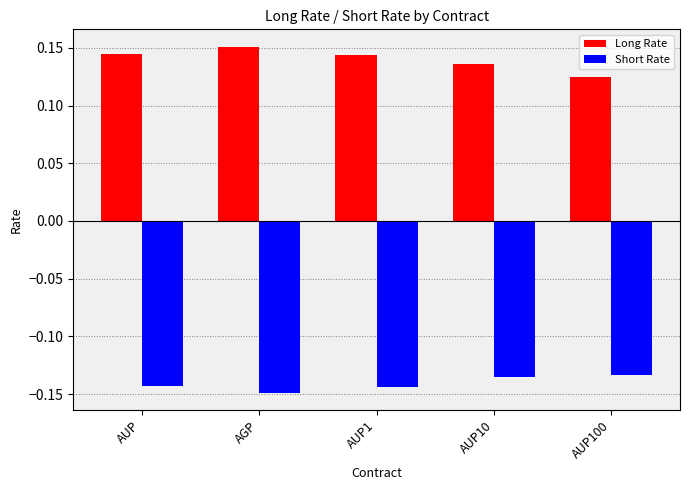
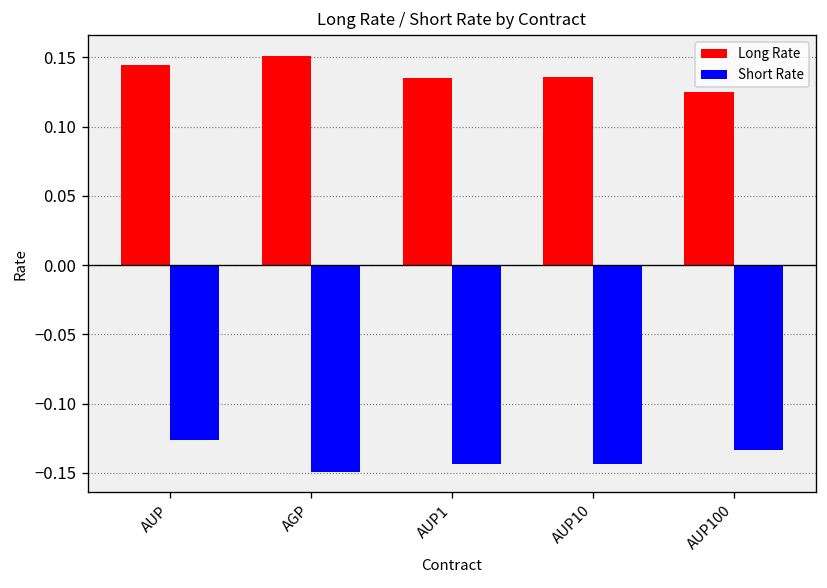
  {
    "Long Rate": {
      "AUP": 0.145,
      "AGP": 0.151,
-     "AUP1": 0.144,
+     "AUP1": 0.135,
      "AUP10": 0.136,
      "AUP100": 0.125
    },
    "Short Rate": {
-     "AUP": -0.143,
+     "AUP": -0.126,
      "AGP": -0.149,
      "AUP1": -0.144,
-     "AUP10": -0.135,
+     "AUP10": -0.144,
      "AUP100": -0.133
    }
  }
